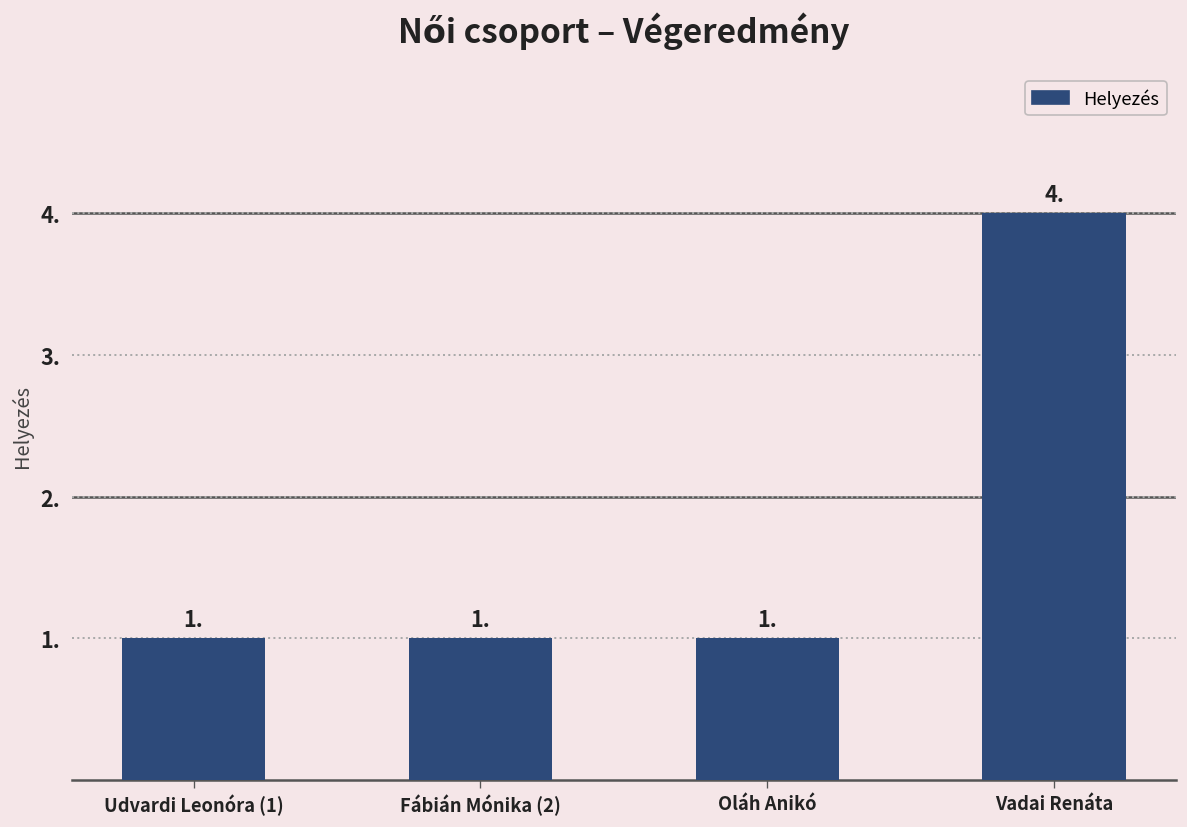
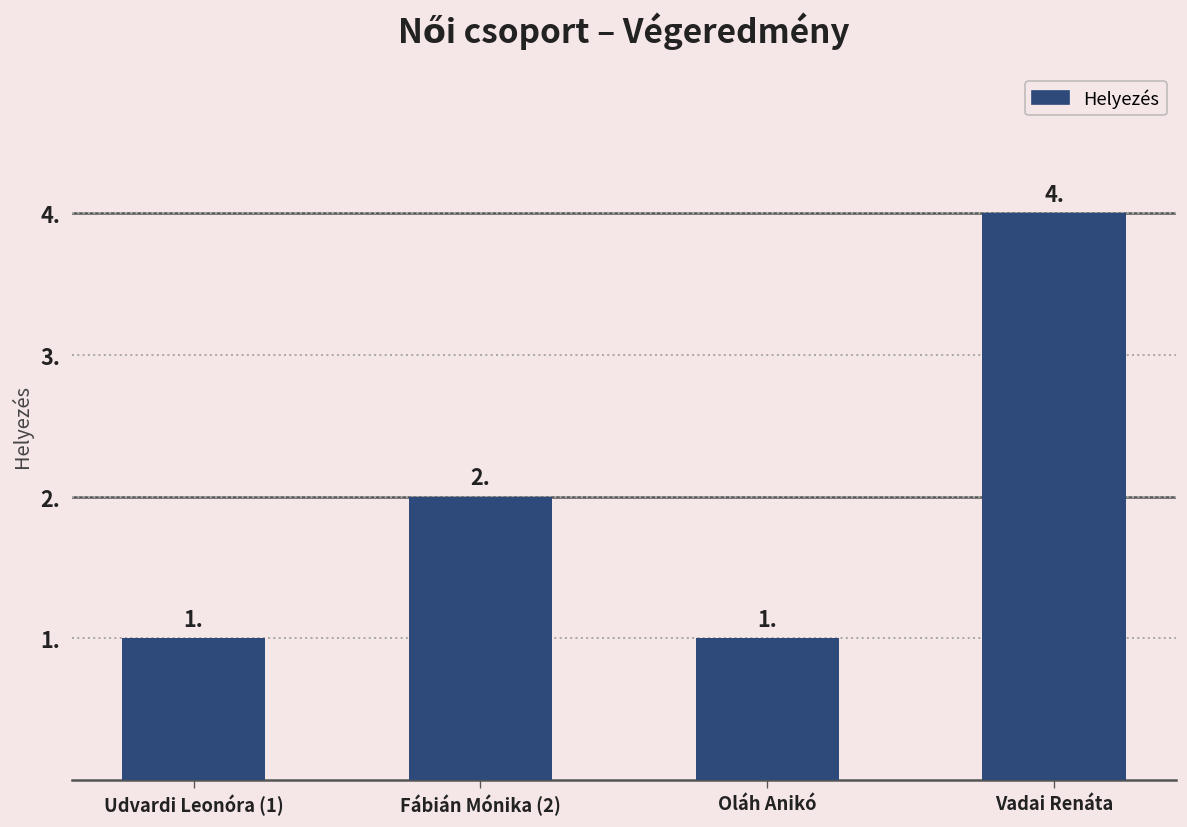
  {
    "Udvardi Leonóra (1)": "1.",
-   "Fábián Mónika (2)": "1.",
+   "Fábián Mónika (2)": "2.",
    "Oláh Anikó": "1.",
    "Vadai Renáta": "4."
  }
